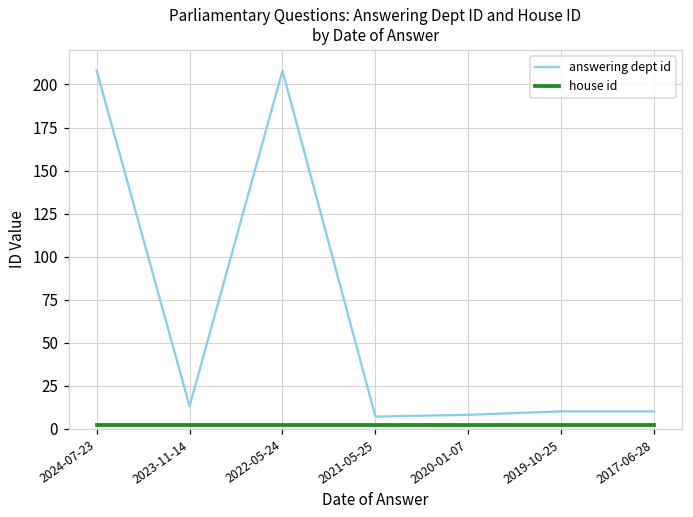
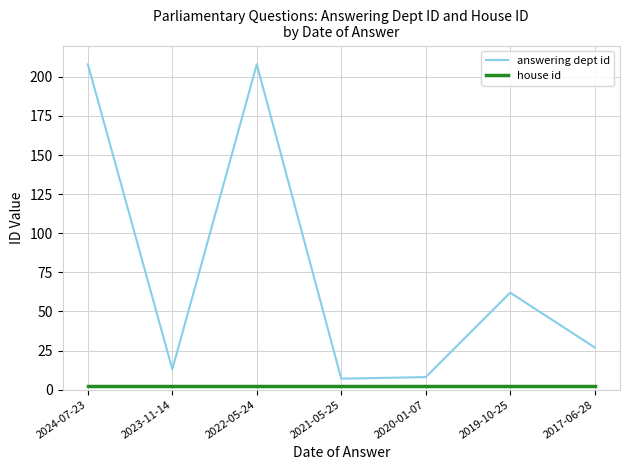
  {
    "answering dept id": {
      "2024-07-23": 208,
      "2023-11-14": 13,
      "2022-05-24": 208,
      "2021-05-25": 7,
      "2020-01-07": 8,
-     "2019-10-25": 10,
-     "2017-06-28": 10
+     "2019-10-25": 62,
+     "2017-06-28": 27
    },
    "house id": {
      "2024-07-23": 2,
      "2023-11-14": 2,
      "2022-05-24": 2,
      "2021-05-25": 2,
      "2020-01-07": 2,
      "2019-10-25": 2,
      "2017-06-28": 2
    }
  }
